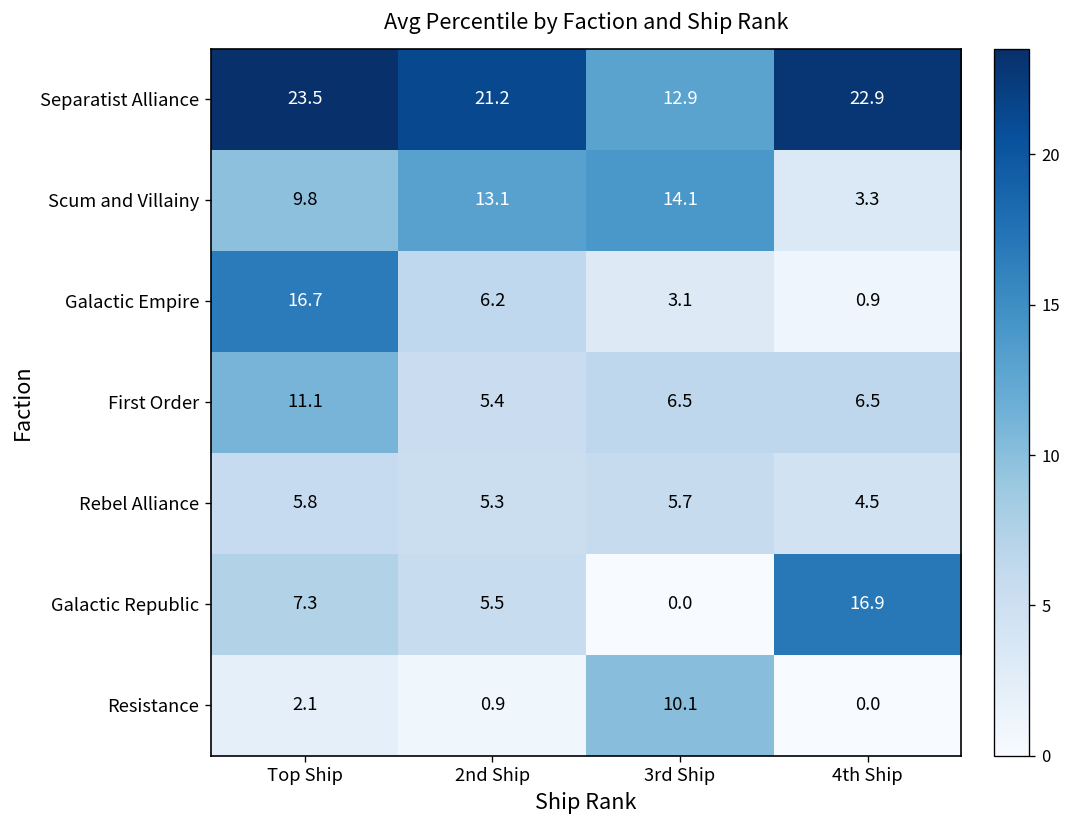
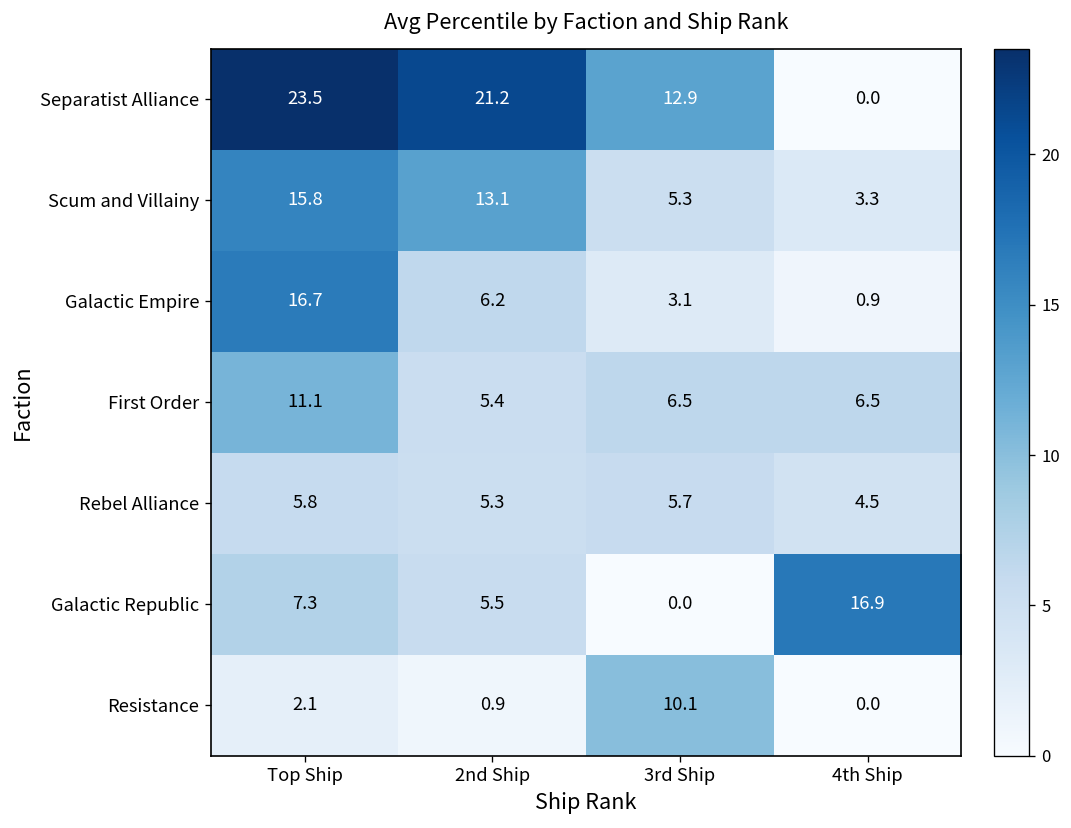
  {
    "Separatist Alliance": {
      "Top Ship": 23.5,
      "2nd Ship": 21.2,
      "3rd Ship": 12.9,
-     "4th Ship": 22.9
+     "4th Ship": 0.0
    },
    "Scum and Villainy": {
-     "Top Ship": 9.8,
+     "Top Ship": 15.8,
      "2nd Ship": 13.1,
-     "3rd Ship": 14.1,
+     "3rd Ship": 5.3,
      "4th Ship": 3.3
    },
    "Galactic Empire": {
      "Top Ship": 16.7,
      "2nd Ship": 6.2,
      "3rd Ship": 3.1,
      "4th Ship": 0.9
    },
    "First Order": {
      "Top Ship": 11.1,
      "2nd Ship": 5.4,
      "3rd Ship": 6.5,
      "4th Ship": 6.5
    },
    "Rebel Alliance": {
      "Top Ship": 5.8,
      "2nd Ship": 5.3,
      "3rd Ship": 5.7,
      "4th Ship": 4.5
    },
    "Galactic Republic": {
      "Top Ship": 7.3,
      "2nd Ship": 5.5,
      "3rd Ship": 0.0,
      "4th Ship": 16.9
    },
    "Resistance": {
      "Top Ship": 2.1,
      "2nd Ship": 0.9,
      "3rd Ship": 10.1,
      "4th Ship": 0.0
    }
  }
